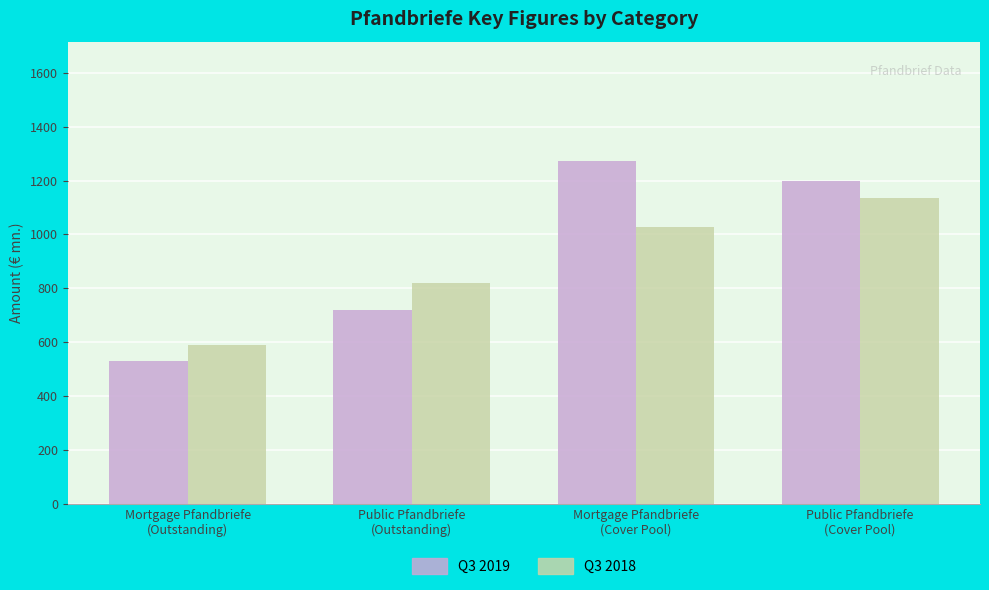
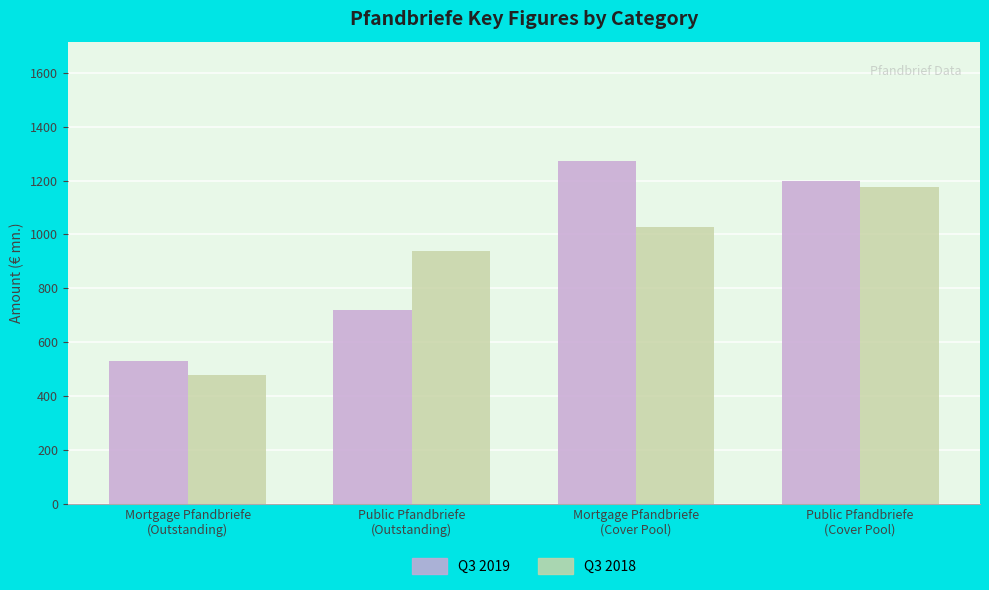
  {
    "Q3 2019": {
      "Mortgage Pfandbriefe (Outstanding)": 530,
      "Public Pfandbriefe (Outstanding)": 720,
      "Mortgage Pfandbriefe (Cover Pool)": 1270,
      "Public Pfandbriefe (Cover Pool)": 1200
    },
    "Q3 2018": {
-     "Mortgage Pfandbriefe (Outstanding)": 590,
-     "Public Pfandbriefe (Outstanding)": 820,
+     "Mortgage Pfandbriefe (Outstanding)": 480,
+     "Public Pfandbriefe (Outstanding)": 940,
      "Mortgage Pfandbriefe (Cover Pool)": 1030,
-     "Public Pfandbriefe (Cover Pool)": 1130
+     "Public Pfandbriefe (Cover Pool)": 1180
    }
  }
